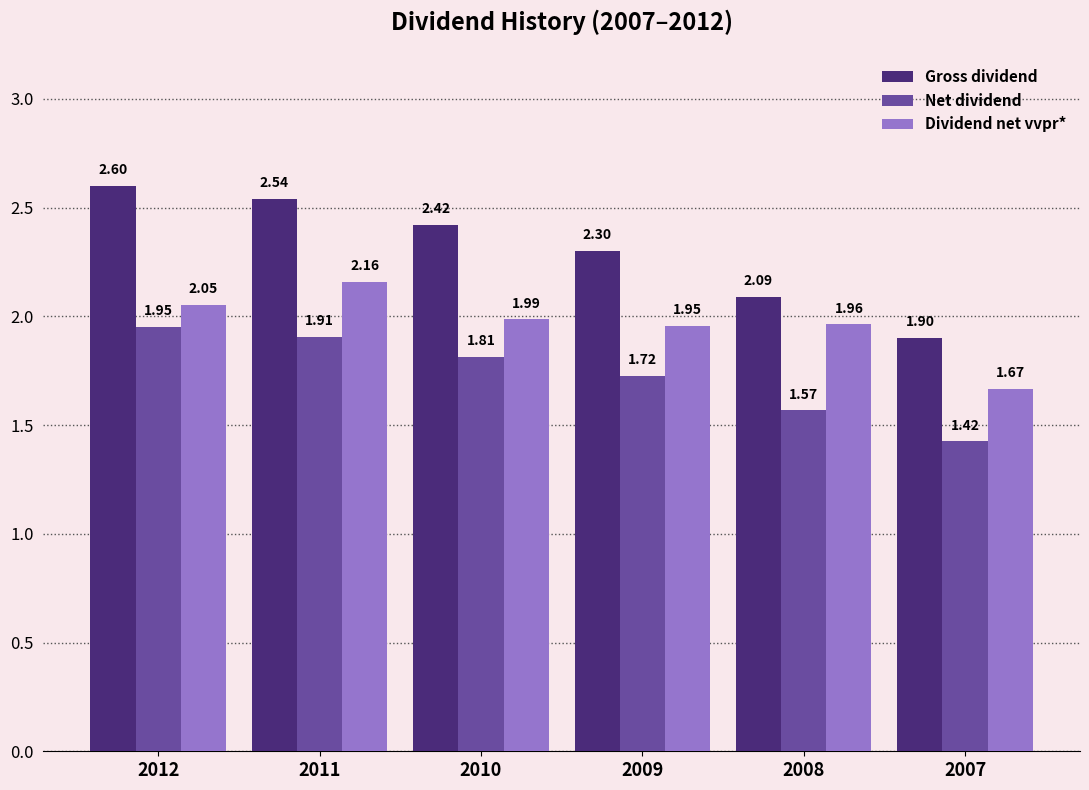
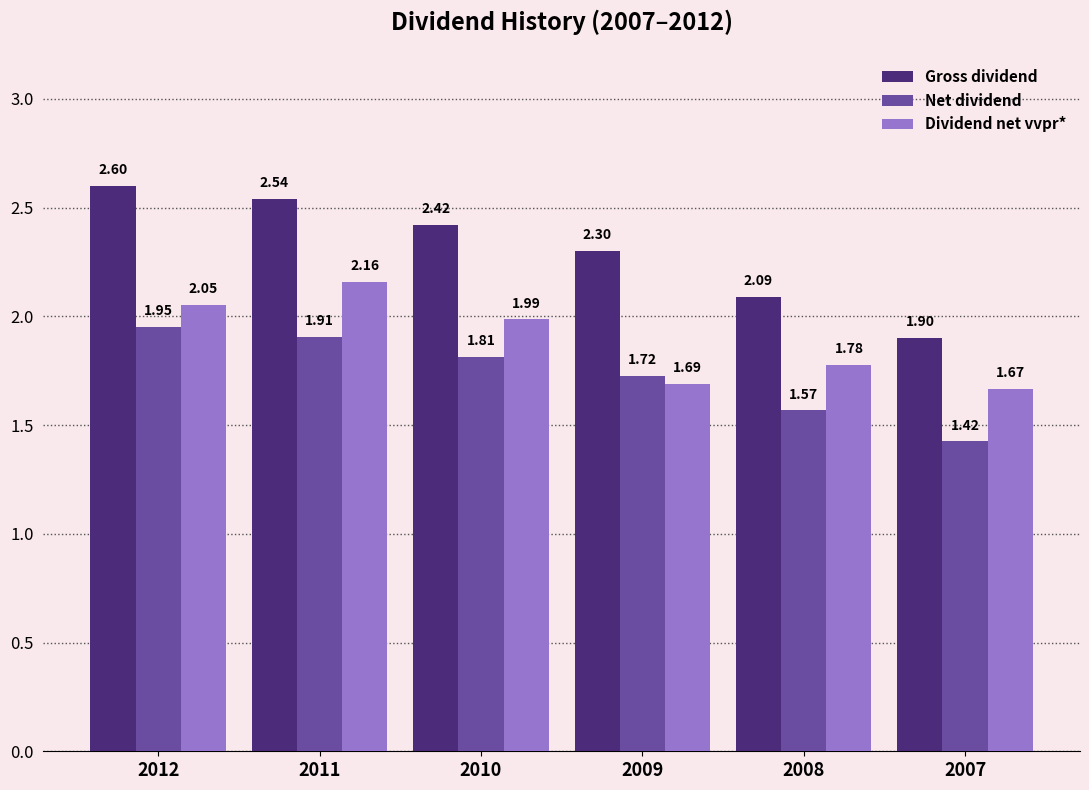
  {
    "Dividend net vvpr*": {
      "2012": 2.05,
      "2011": 2.16,
      "2010": 1.99,
-     "2009": 1.95,
-     "2008": 1.96,
+     "2009": 1.69,
+     "2008": 1.78,
      "2007": 1.67
    }
  }
